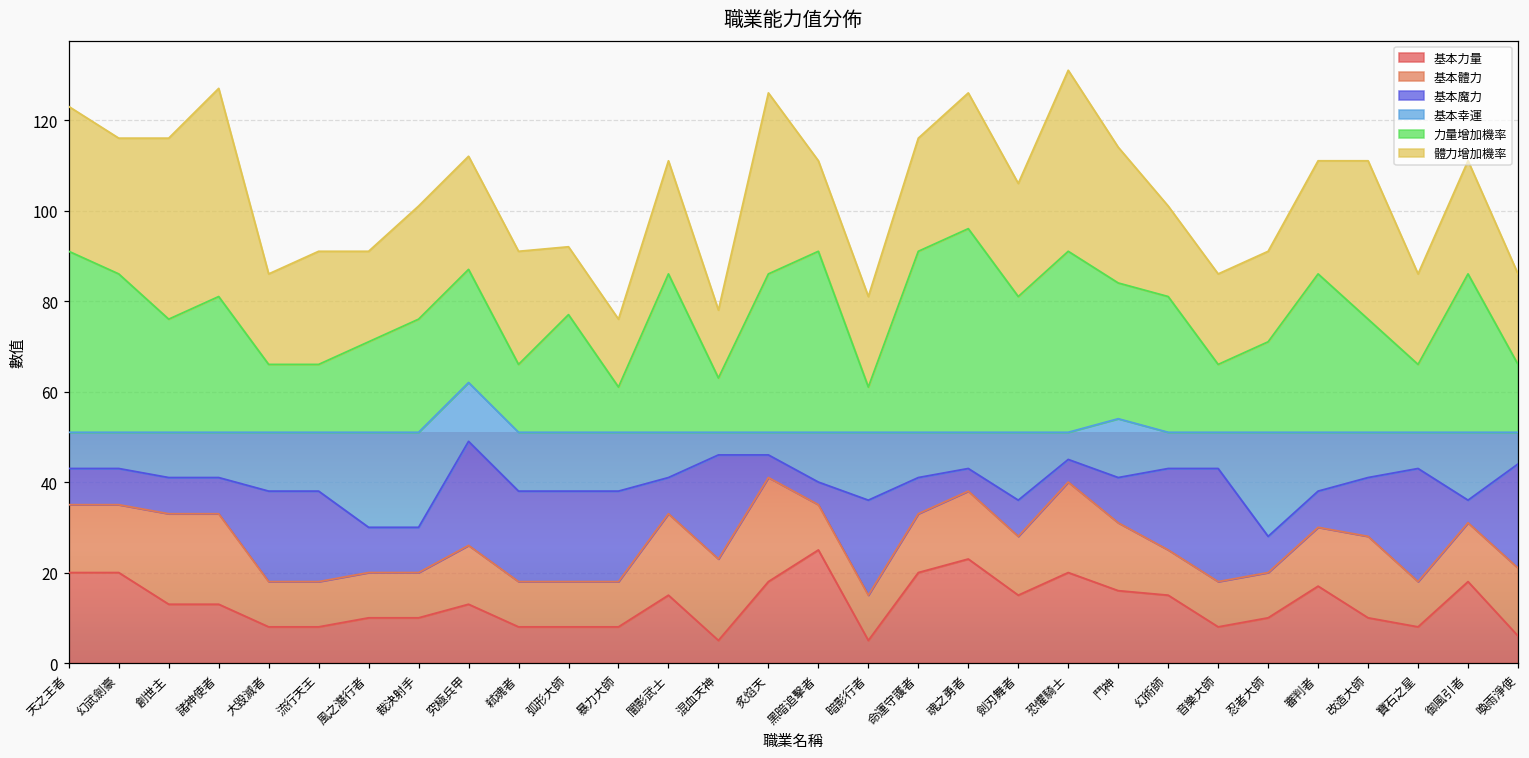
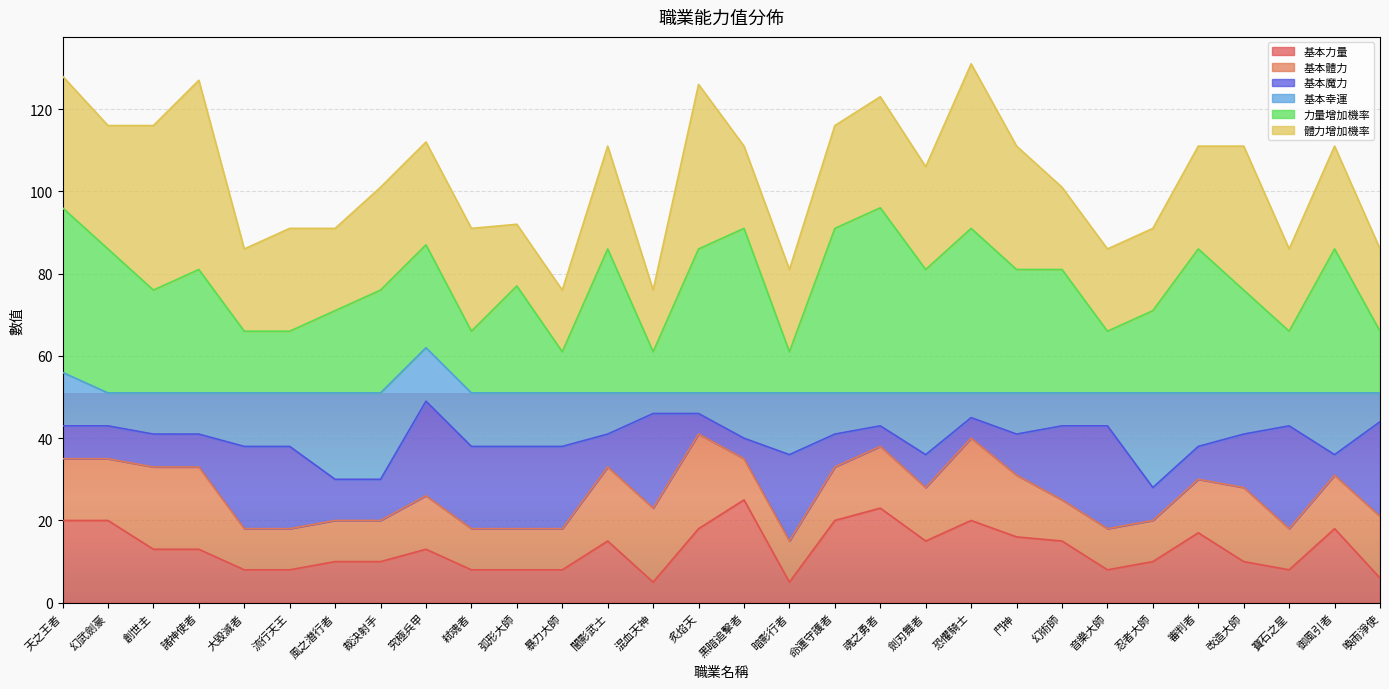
  {
    "基本魔力": {
      "天之王者": 8,
      "幻武劍豪": 8,
      "創世主": 8,
      "諸神使者": 8,
      "大毀滅者": 20,
      "流行天王": 20,
      "風之潛行者": 10,
      "裁決射手": 10,
      "究極兵甲": 23,
      "弒魂者": 20,
      "弧形大師": 20,
      "暴力大師": 20,
      "闇影武士": 8,
      "混血天神": 23,
      "炙焰天": 5,
      "黑暗追擊者": 5,
      "暗影行者": 21,
      "命運守護者": 8,
      "魂之勇者": 5,
      "劍刃舞者": 8,
      "恐懼騎士": 5,
      "鬥神": 10,
      "幻術師": 18,
      "音樂大師": 25,
      "忍者大師": 8,
      "審判者": 8,
      "改造大師": 13,
      "寶石之星": 25,
      "御風引者": 5,
      "喚雨淨使": 23
    },
    "基本幸運": {
-     "天之王者": 8,
+     "天之王者": 13,
      "幻武劍豪": 8,
      "創世主": 10,
      "諸神使者": 10,
      "大毀滅者": 13,
      "流行天王": 13,
      "風之潛行者": 21,
      "裁決射手": 21,
      "究極兵甲": 13,
      "弒魂者": 13,
      "弧形大師": 13,
      "暴力大師": 13,
      "闇影武士": 10,
      "混血天神": 5,
      "炙焰天": 5,
      "黑暗追擊者": 11,
      "暗影行者": 15,
      "命運守護者": 10,
      "魂之勇者": 8,
      "劍刃舞者": 15,
      "恐懼騎士": 6,
-     "鬥神": 13,
+     "鬥神": 10,
      "幻術師": 8,
      "音樂大師": 8,
      "忍者大師": 23,
      "審判者": 13,
      "改造大師": 10,
      "寶石之星": 8,
      "御風引者": 15,
      "喚雨淨使": 7
    },
    "力量增加機率": {
      "天之王者": 40,
      "幻武劍豪": 35,
      "創世主": 25,
      "諸神使者": 30,
      "大毀滅者": 15,
      "流行天王": 15,
      "風之潛行者": 20,
      "裁決射手": 25,
      "究極兵甲": 25,
      "弒魂者": 15,
      "弧形大師": 26,
      "暴力大師": 10,
      "闇影武士": 35,
-     "混血天神": 12,
+     "混血天神": 10,
      "炙焰天": 35,
      "黑暗追擊者": 40,
      "暗影行者": 10,
      "命運守護者": 40,
      "魂之勇者": 45,
      "劍刃舞者": 30,
      "恐懼騎士": 40,
      "鬥神": 30,
      "幻術師": 30,
      "音樂大師": 15,
      "忍者大師": 20,
      "審判者": 35,
      "改造大師": 25,
      "寶石之星": 15,
      "御風引者": 35,
      "喚雨淨使": 15
    },
    "體力增加機率": {
      "天之王者": 32,
      "幻武劍豪": 30,
      "創世主": 40,
      "諸神使者": 46,
      "大毀滅者": 20,
      "流行天王": 25,
      "風之潛行者": 20,
      "裁決射手": 25,
      "究極兵甲": 25,
      "弒魂者": 25,
      "弧形大師": 15,
      "暴力大師": 15,
      "闇影武士": 25,
      "混血天神": 15,
      "炙焰天": 40,
      "黑暗追擊者": 20,
      "暗影行者": 20,
      "命運守護者": 25,
-     "魂之勇者": 30,
+     "魂之勇者": 27,
      "劍刃舞者": 25,
      "恐懼騎士": 40,
      "鬥神": 30,
      "幻術師": 20,
      "音樂大師": 20,
      "忍者大師": 20,
      "審判者": 25,
      "改造大師": 35,
      "寶石之星": 20,
      "御風引者": 25,
      "喚雨淨使": 20
    }
  }
